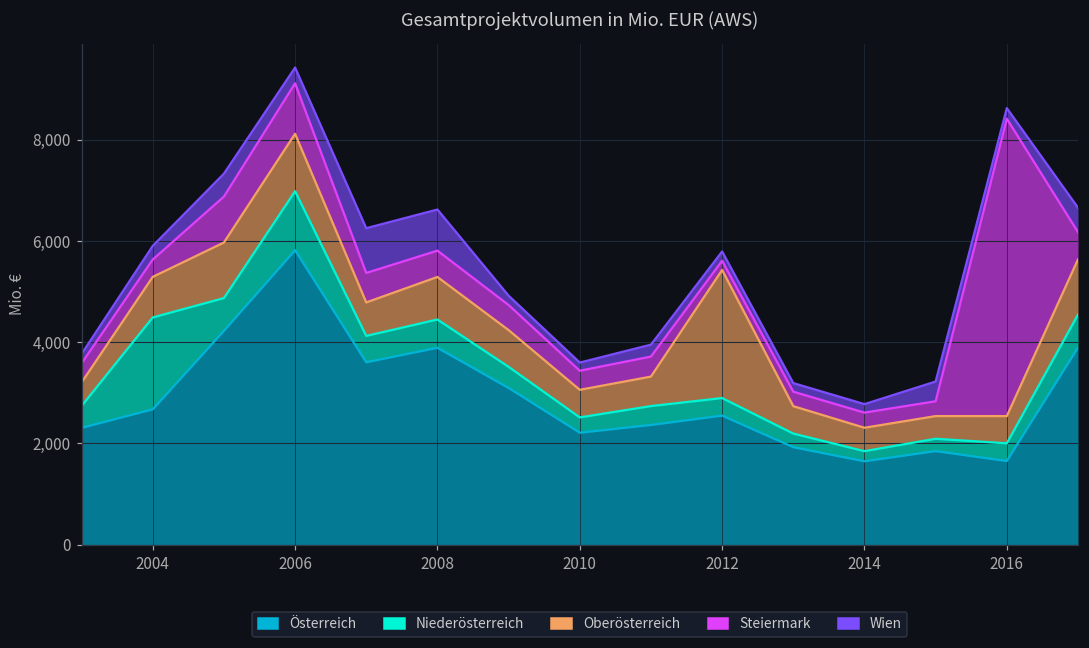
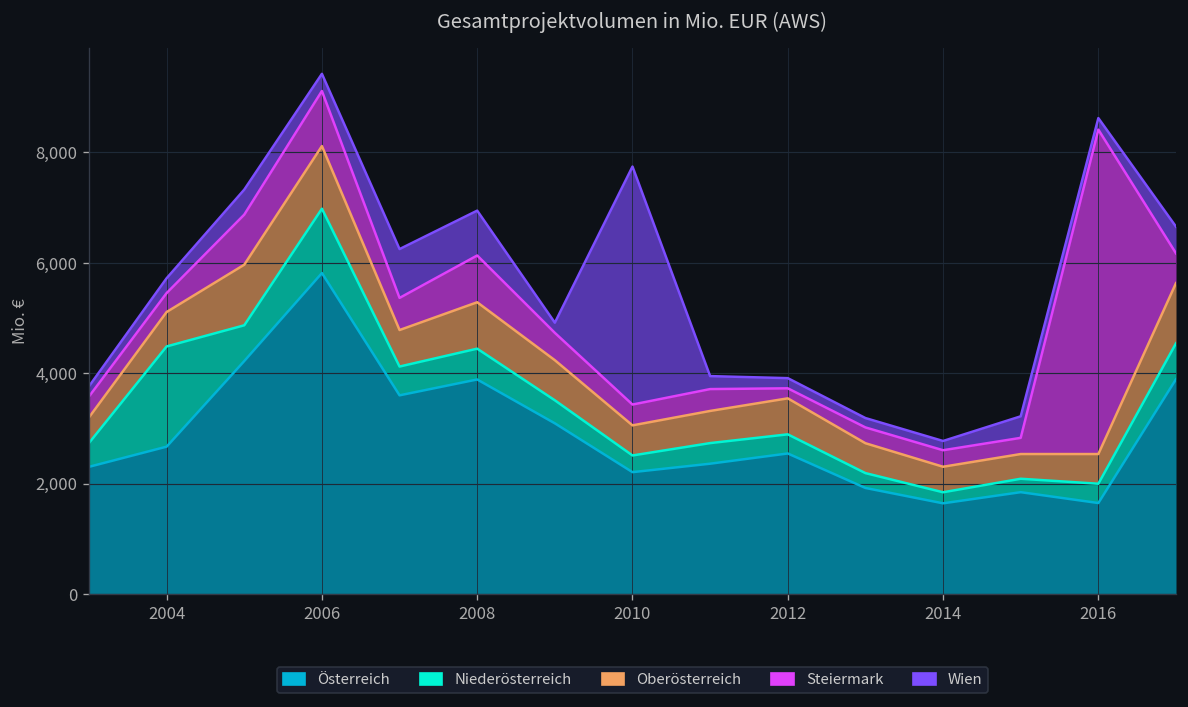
  {
    "Österreich": {
      "2004": "2,700",
      "2006": "5,800",
      "2008": "3,900",
      "2010": "2,200",
      "2012": "2,600",
      "2014": "1,600",
      "2016": "1,700"
    },
    "Niederösterreich": {
      "2004": "1,800",
      "2006": "1,200",
      "2008": "600",
      "2010": "300",
      "2012": "300",
      "2014": "200",
      "2016": "300"
    },
    "Oberösterreich": {
-     "2004": "800",
+     "2004": "600",
      "2006": "1,100",
      "2008": "800",
      "2010": "500",
-     "2012": "2,500",
+     "2012": "700",
      "2014": "500",
      "2016": "500"
    },
    "Steiermark": {
      "2004": "300",
      "2006": "1,000",
-     "2008": "500",
+     "2008": "800",
      "2010": "400",
      "2012": "200",
      "2014": "300",
      "2016": "5,900"
    },
    "Wien": {
      "2004": "300",
      "2006": "300",
      "2008": "800",
-     "2010": "200",
+     "2010": "4,300",
      "2012": "200",
      "2014": "200",
      "2016": "200"
    }
  }
